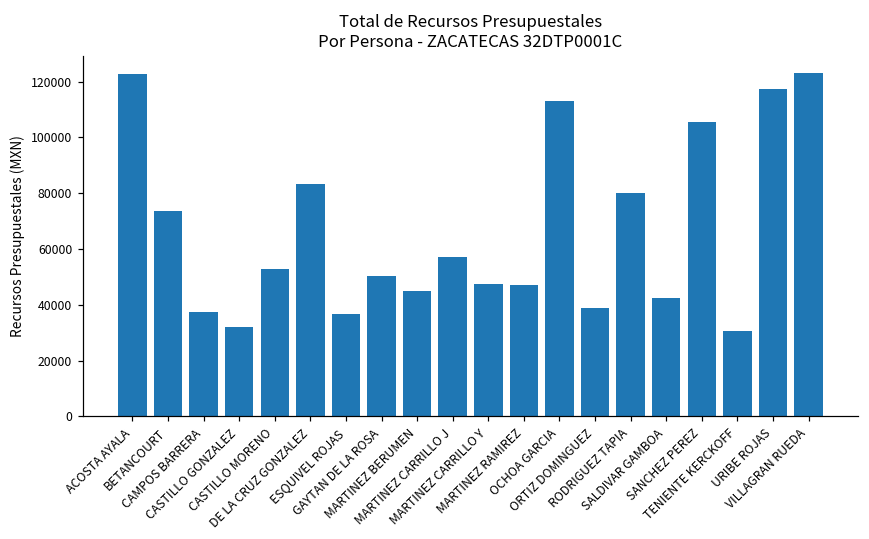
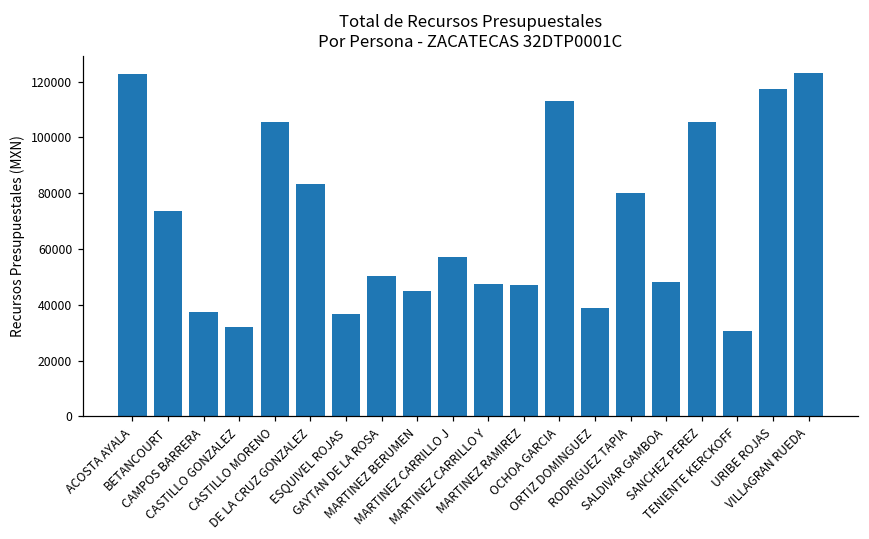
  {
    "ACOSTA AYALA": 123000,
    "BETANCOURT": 74000,
    "CAMPOS BARRERA": 38000,
    "CASTILLO GONZALEZ": 32000,
-   "CASTILLO MORENO": 53000,
+   "CASTILLO MORENO": 106000,
    "DE LA CRUZ GONZALEZ": 83000,
    "ESQUIVEL ROJAS": 37000,
    "GAYTAN DE LA ROSA": 50000,
    "MARTINEZ BERUMEN": 45000,
    "MARTINEZ CARRILLO J": 57000,
    "MARTINEZ CARRILLO Y": 48000,
    "MARTINEZ RAMIREZ": 47000,
    "OCHOA GARCIA": 113000,
    "ORTIZ DOMINGUEZ": 39000,
    "RODRIGUEZ TAPIA": 80000,
-   "SALDIVAR GAMBOA": 42000,
+   "SALDIVAR GAMBOA": 48000,
    "SANCHEZ PEREZ": 106000,
    "TENIENTE KERCKOFF": 31000,
    "URIBE ROJAS": 117000,
    "VILLAGRAN RUEDA": 123000
  }
